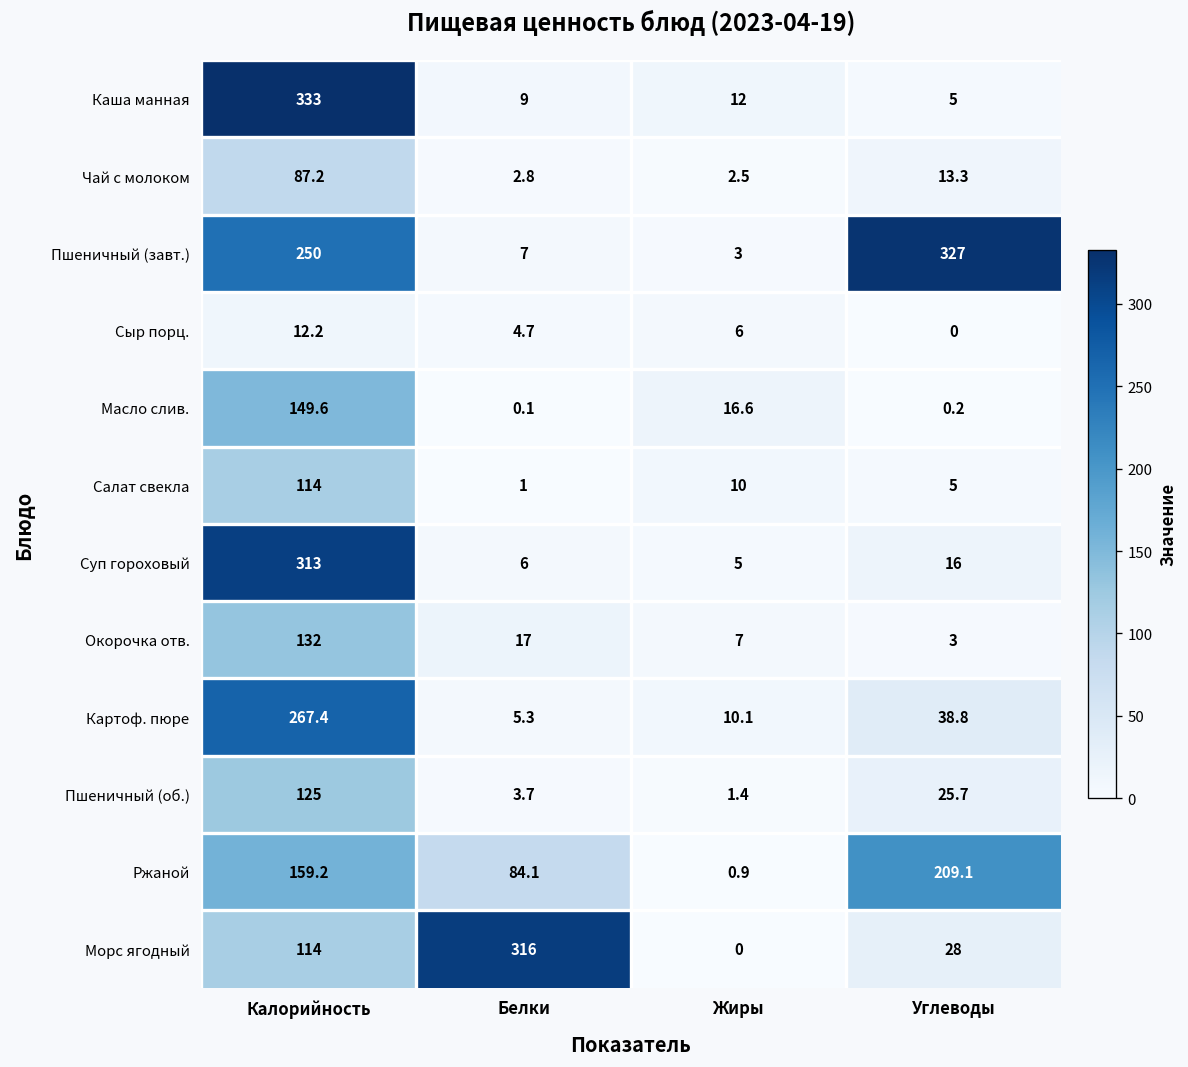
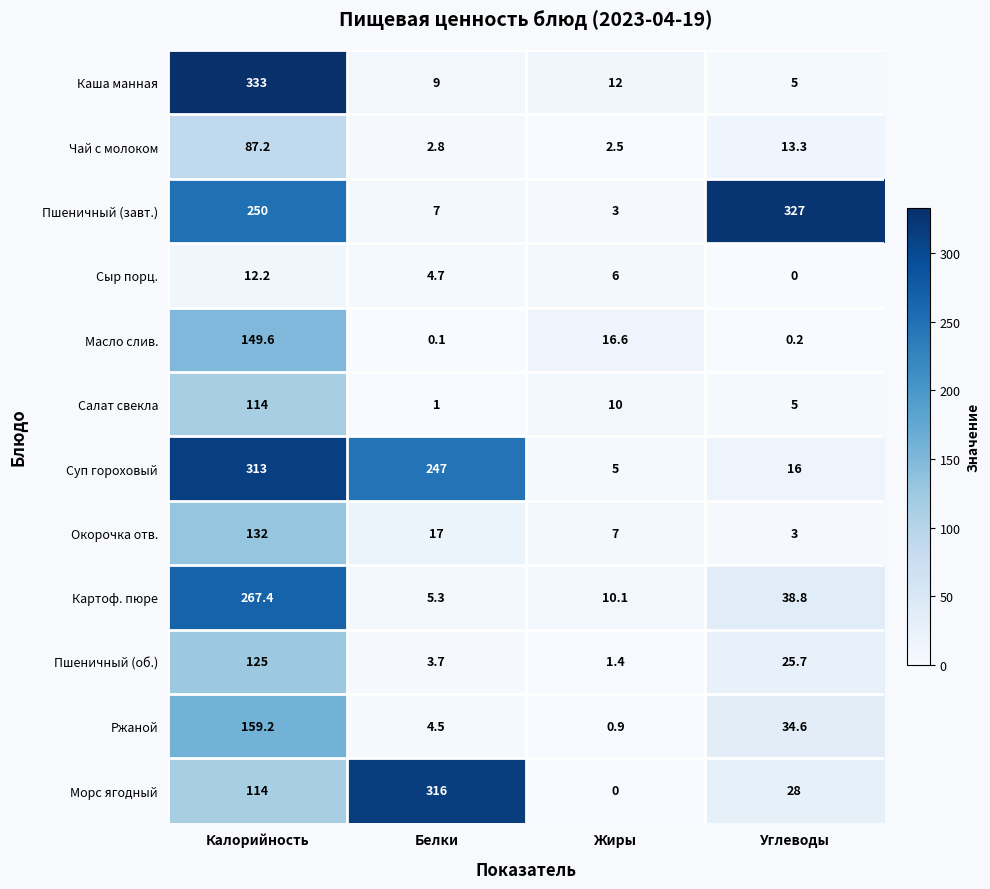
  {
    "Каша манная": {
      "Калорийность": 333,
      "Белки": 9,
      "Жиры": 12,
      "Углеводы": 5
    },
    "Чай с молоком": {
      "Калорийность": 87.2,
      "Белки": 2.8,
      "Жиры": 2.5,
      "Углеводы": 13.3
    },
    "Пшеничный (завт.)": {
      "Калорийность": 250,
      "Белки": 7,
      "Жиры": 3,
      "Углеводы": 327
    },
    "Сыр порц.": {
      "Калорийность": 12.2,
      "Белки": 4.7,
      "Жиры": 6,
      "Углеводы": 0
    },
    "Масло слив.": {
      "Калорийность": 149.6,
      "Белки": 0.1,
      "Жиры": 16.6,
      "Углеводы": 0.2
    },
    "Салат свекла": {
      "Калорийность": 114,
      "Белки": 1,
      "Жиры": 10,
      "Углеводы": 5
    },
    "Суп гороховый": {
      "Калорийность": 313,
-     "Белки": 6,
+     "Белки": 247,
      "Жиры": 5,
      "Углеводы": 16
    },
    "Окорочка отв.": {
      "Калорийность": 132,
      "Белки": 17,
      "Жиры": 7,
      "Углеводы": 3
    },
    "Картоф. пюре": {
      "Калорийность": 267.4,
      "Белки": 5.3,
      "Жиры": 10.1,
      "Углеводы": 38.8
    },
    "Пшеничный (об.)": {
      "Калорийность": 125,
      "Белки": 3.7,
      "Жиры": 1.4,
      "Углеводы": 25.7
    },
    "Ржаной": {
      "Калорийность": 159.2,
-     "Белки": 84.1,
+     "Белки": 4.5,
      "Жиры": 0.9,
-     "Углеводы": 209.1
+     "Углеводы": 34.6
    },
    "Морс ягодный": {
      "Калорийность": 114,
      "Белки": 316,
      "Жиры": 0,
      "Углеводы": 28
    }
  }
